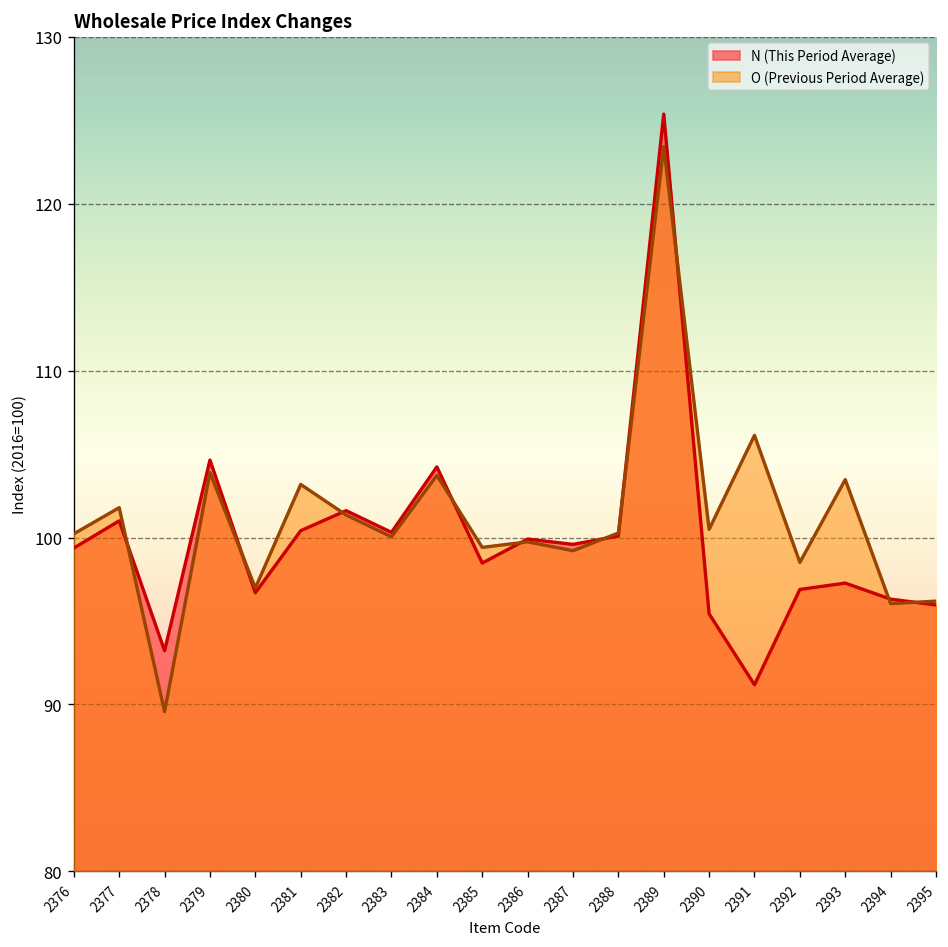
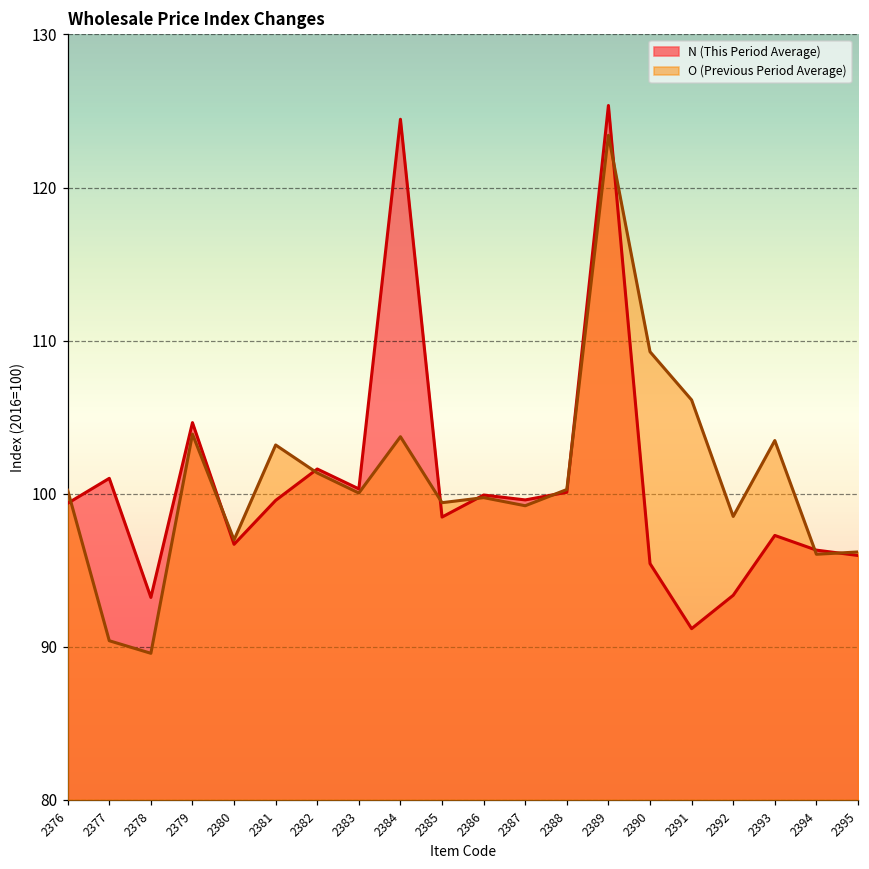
  {
    "N (This Period Average)": {
      "2376": 99.4,
      "2377": 101.0,
      "2378": 93.2,
      "2379": 104.6,
      "2380": 96.7,
-     "2381": 100.4,
+     "2381": 99.6,
      "2382": 101.6,
      "2383": 100.3,
-     "2384": 104.2,
+     "2384": 124.5,
      "2385": 98.5,
      "2387": 99.6,
      "2389": 125.4,
      "2390": 95.4,
      "2391": 91.2,
-     "2392": 96.9,
+     "2392": 93.4,
      "2393": 97.3,
      "2394": 96.3,
      "2395": 96.0
    },
    "O (Previous Period Average)": {
      "2376": 100.2,
-     "2377": 101.8,
+     "2377": 90.4,
      "2378": 89.6,
      "2379": 103.9,
      "2380": 97.0,
      "2381": 103.2,
      "2382": 101.4,
      "2383": 100.0,
      "2384": 103.7,
      "2385": 99.4,
      "2387": 99.2,
      "2389": 123.4,
-     "2390": 100.5,
+     "2390": 109.3,
      "2391": 106.1,
      "2392": 98.5,
      "2393": 103.5,
      "2394": 96.0,
      "2395": 96.2
    }
  }
